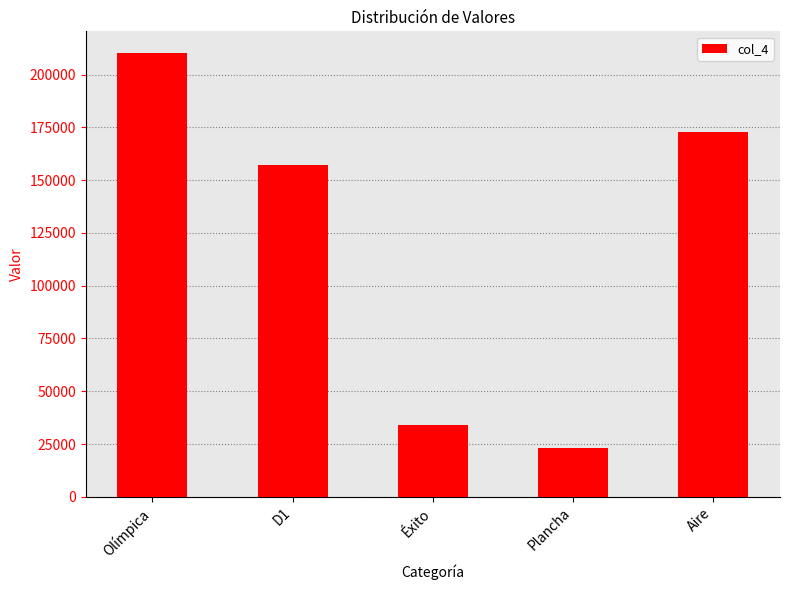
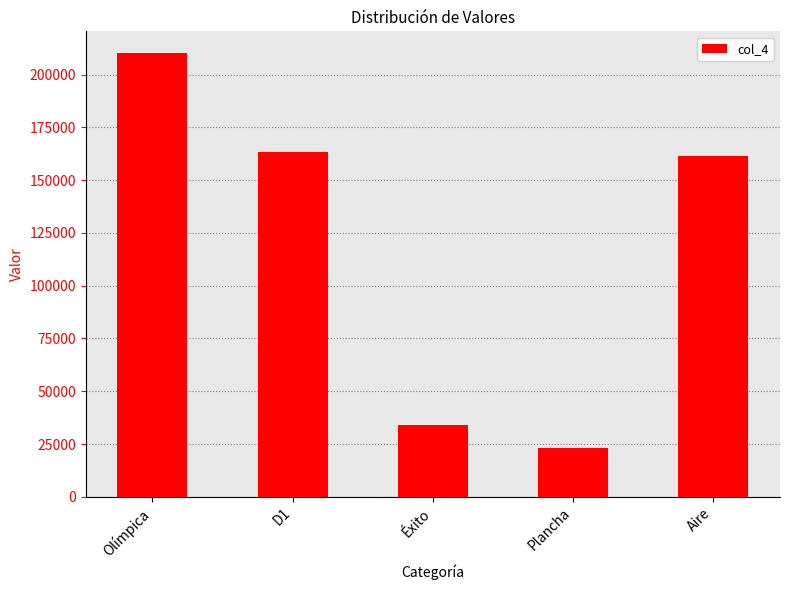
  {
    "Olímpica": 210000,
-   "D1": 157000,
+   "D1": 163000,
    "Éxito": 34000,
    "Plancha": 23000,
-   "Aire": 173000
+   "Aire": 162000
  }
